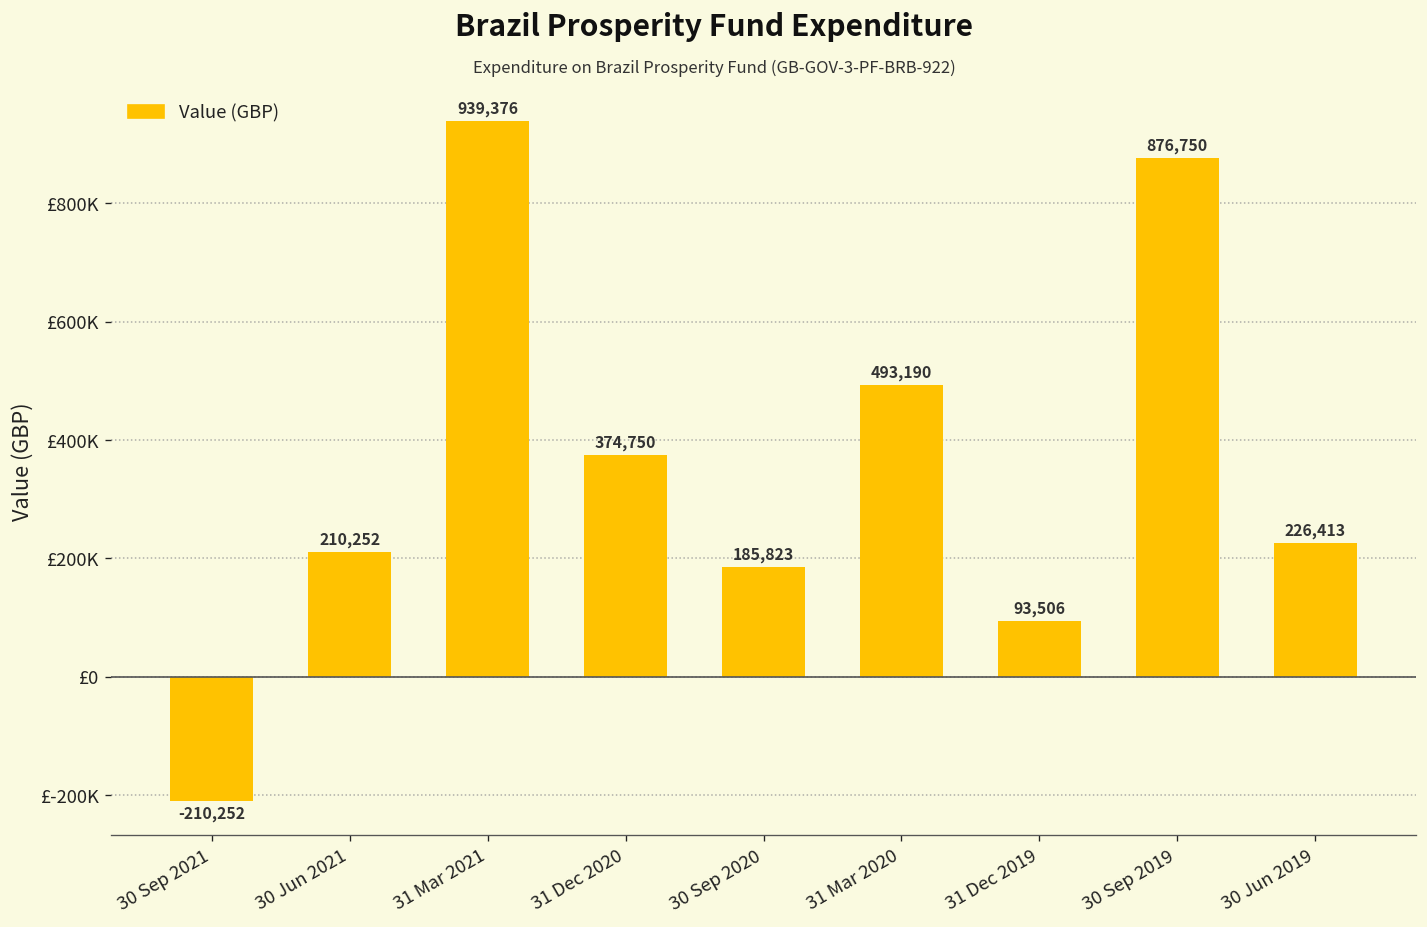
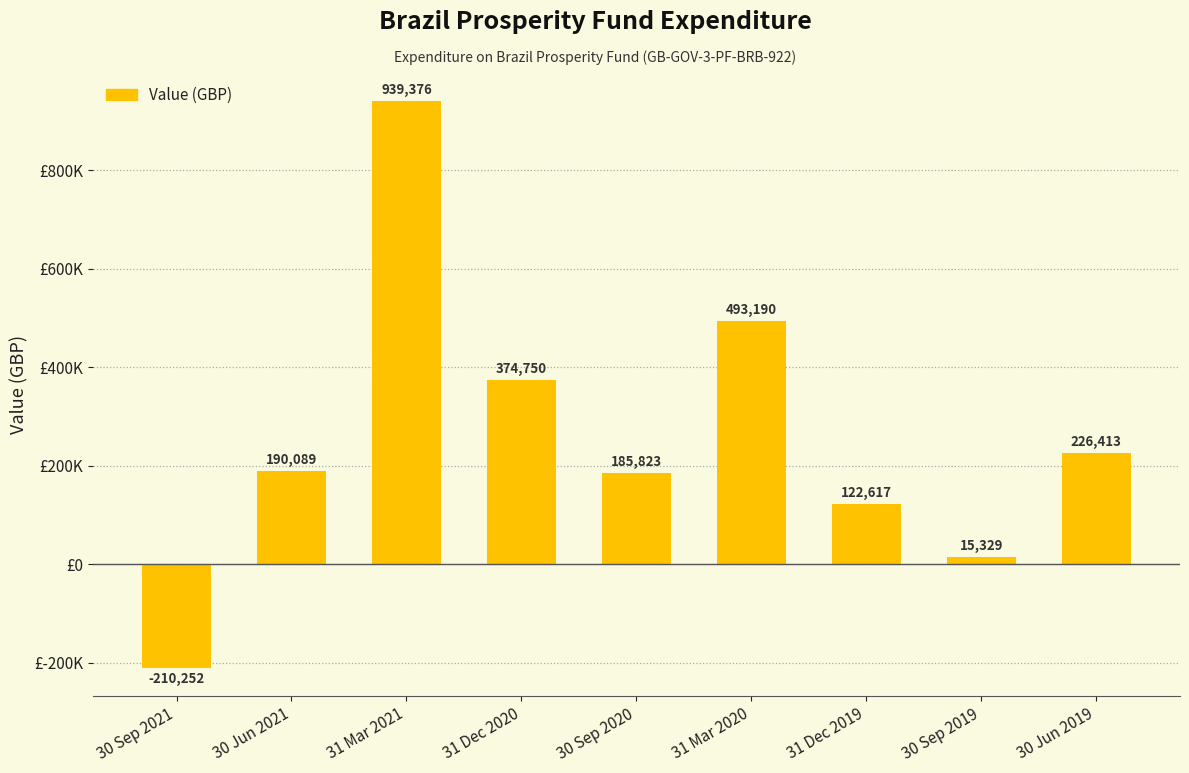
  {
    "30 Sep 2021": "-210,252",
-   "30 Jun 2021": "210,252",
+   "30 Jun 2021": "190,089",
    "31 Mar 2021": "939,376",
    "31 Dec 2020": "374,750",
    "30 Sep 2020": "185,823",
    "31 Mar 2020": "493,190",
-   "31 Dec 2019": "93,506",
-   "30 Sep 2019": "876,750",
+   "31 Dec 2019": "122,617",
+   "30 Sep 2019": "15,329",
    "30 Jun 2019": "226,413"
  }
